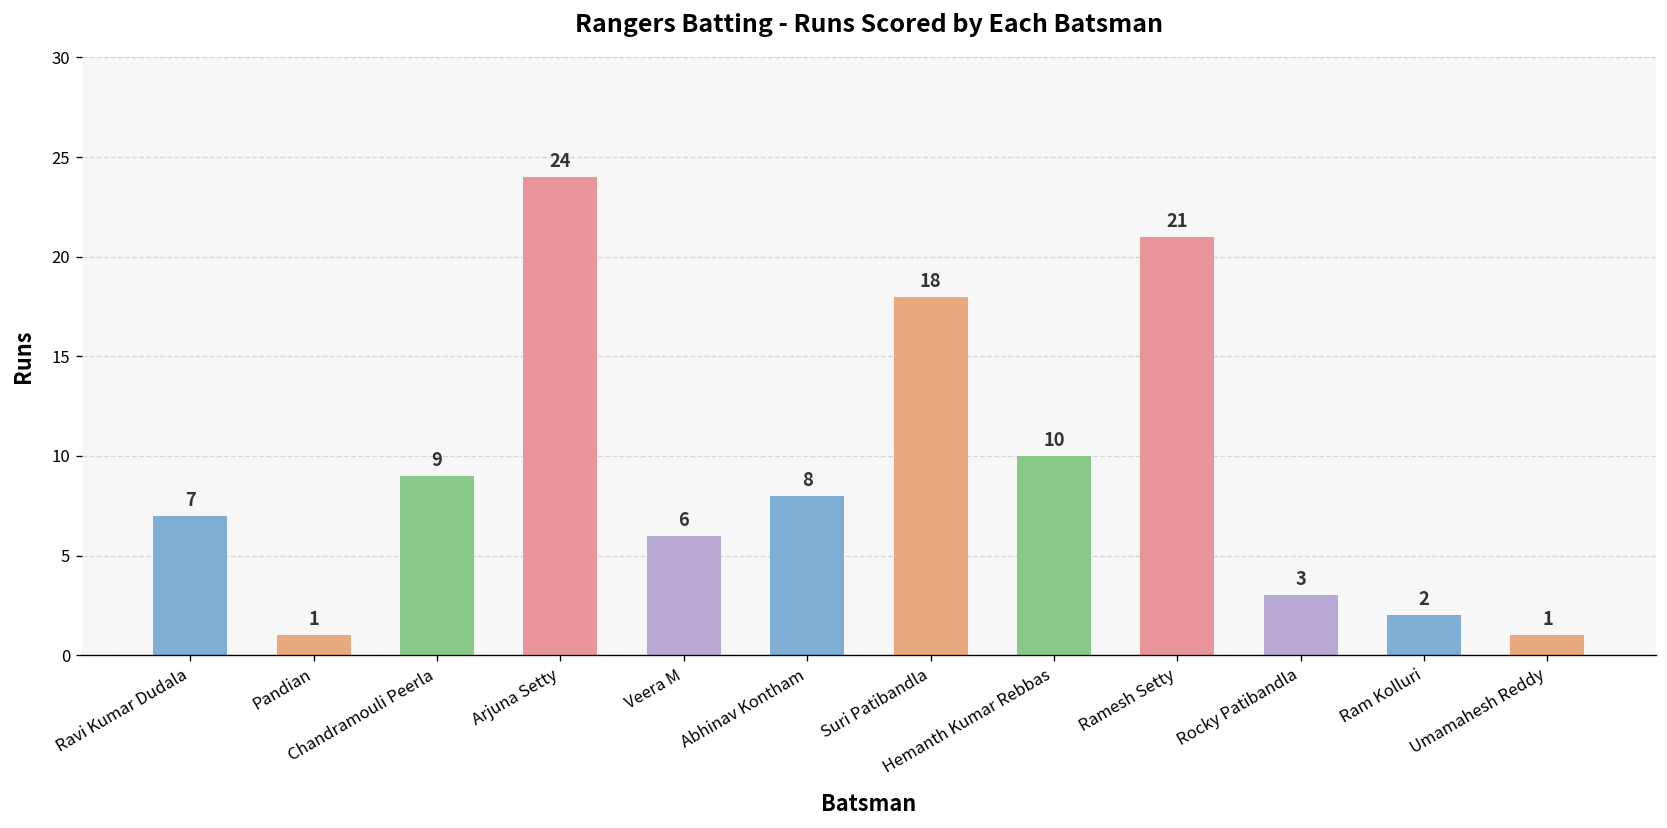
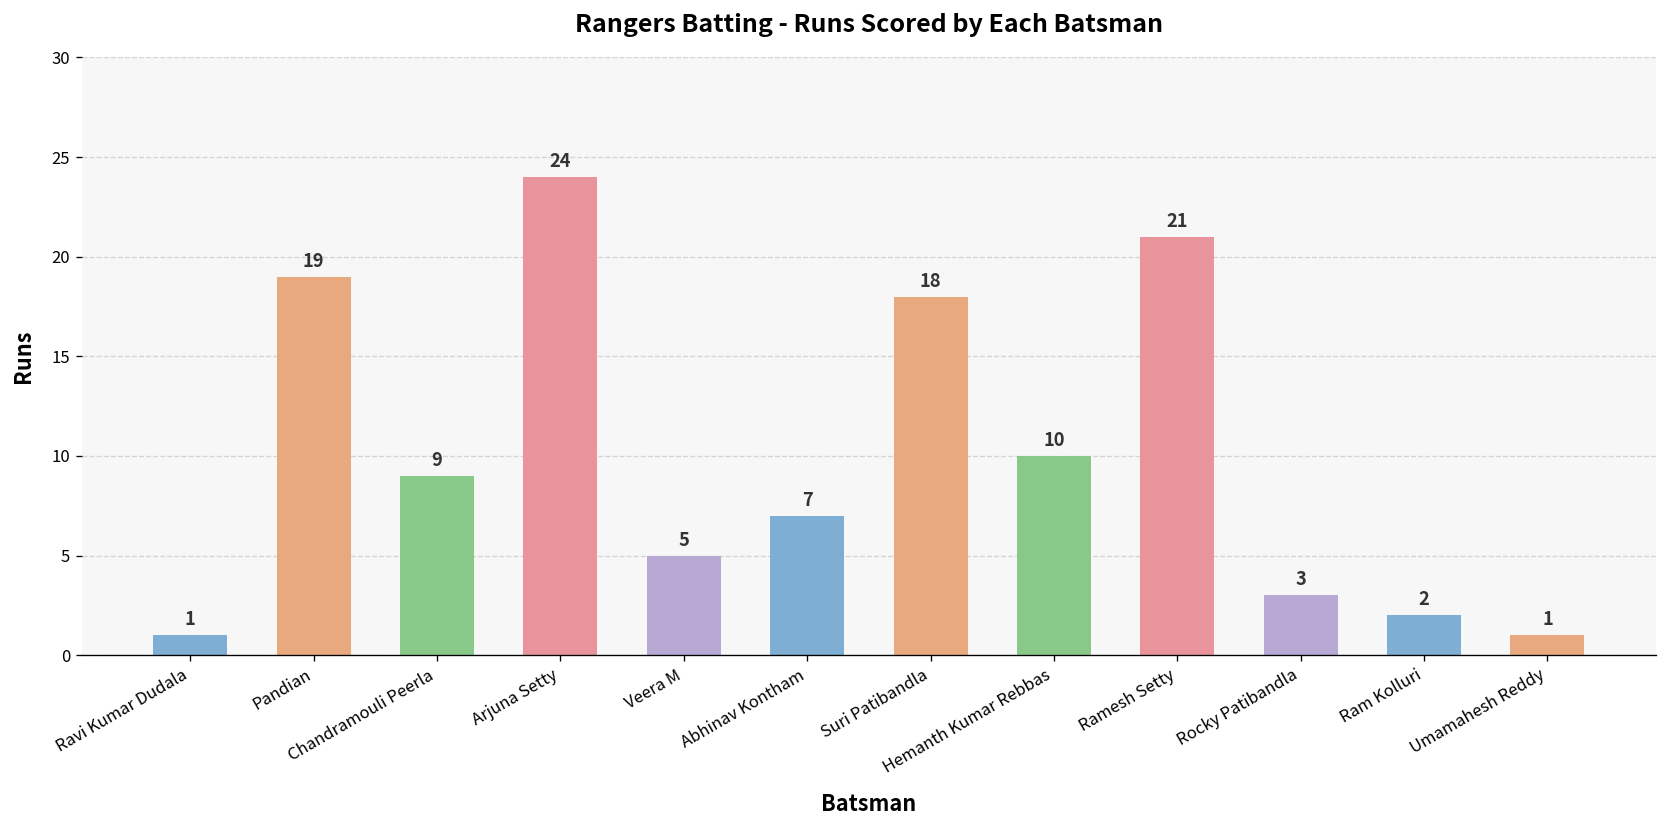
  {
-   "Ravi Kumar Dudala": 7,
-   "Pandian": 1,
+   "Ravi Kumar Dudala": 1,
+   "Pandian": 19,
    "Chandramouli Peerla": 9,
    "Arjuna Setty": 24,
-   "Veera M": 6,
-   "Abhinav Kontham": 8,
+   "Veera M": 5,
+   "Abhinav Kontham": 7,
    "Suri Patibandla": 18,
    "Hemanth Kumar Rebbas": 10,
    "Ramesh Setty": 21,
    "Rocky Patibandla": 3,
    "Ram Kolluri": 2,
    "Umamahesh Reddy": 1
  }
